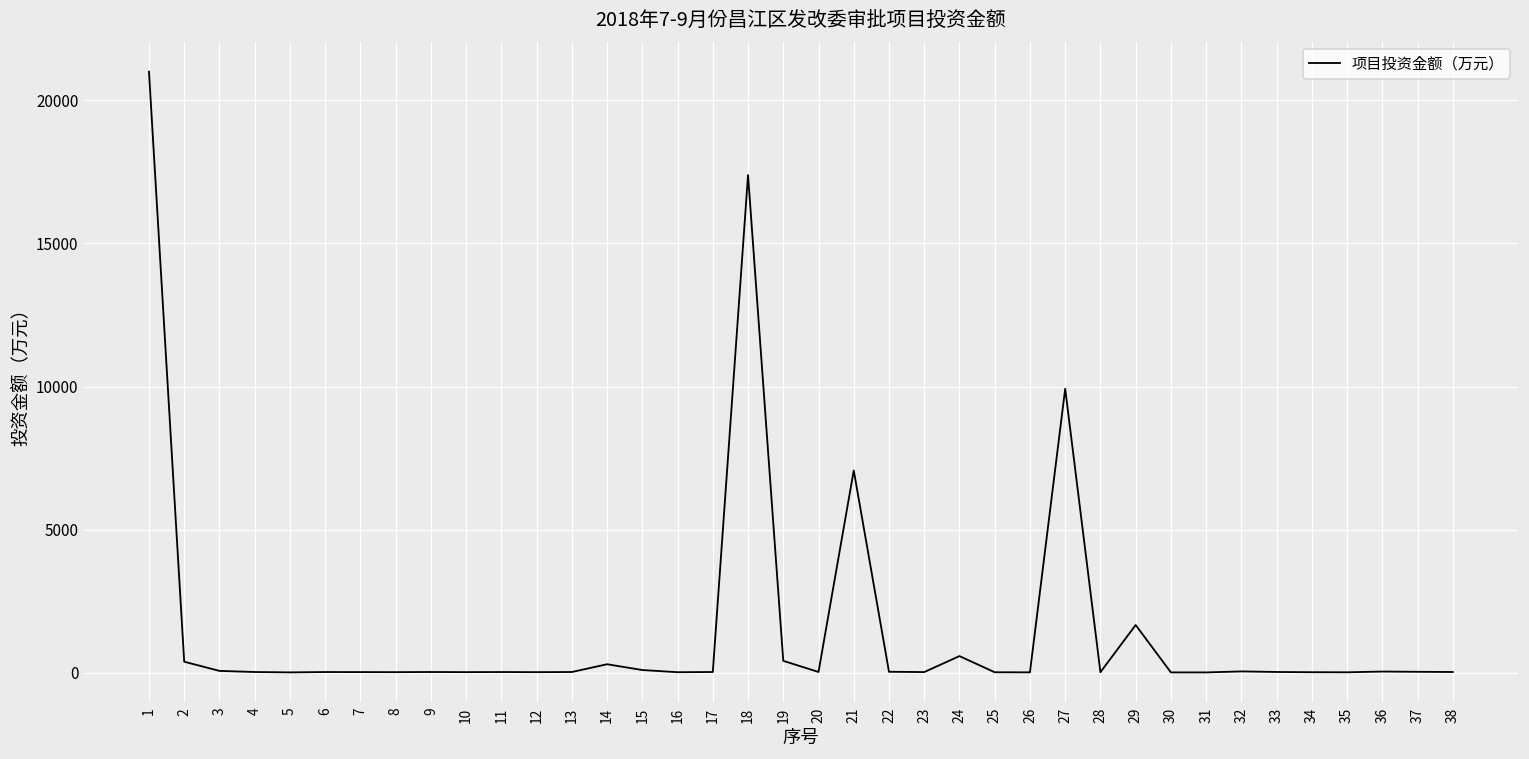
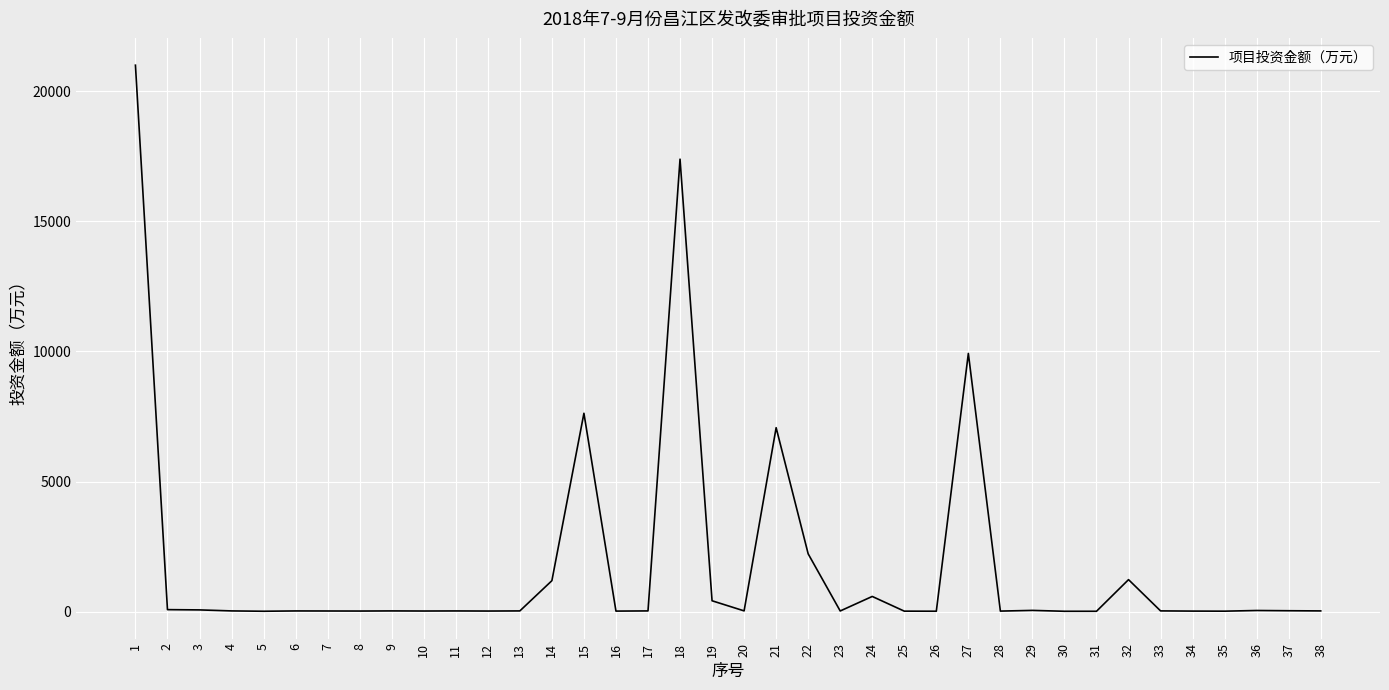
  {
    "1": 21000,
-   "2": 400,
+   "2": 100,
    "3": 100,
    "4": 0,
    "5": 0,
    "6": 0,
    "7": 0,
    "8": 0,
    "9": 0,
    "10": 0,
    "11": 0,
    "12": 0,
    "13": 0,
-   "14": 300,
-   "15": 100,
+   "14": 1200,
+   "15": 7600,
    "16": 0,
    "17": 0,
    "18": 17400,
    "19": 400,
    "20": 0,
    "21": 7100,
-   "22": 0,
+   "22": 2200,
    "23": 0,
    "24": 600,
    "25": 0,
    "26": 0,
    "27": 9900,
    "28": 0,
-   "29": 1700,
+   "29": 0,
    "30": 0,
    "31": 0,
-   "32": 0,
+   "32": 1200,
    "33": 0,
    "34": 0,
    "35": 0,
    "36": 0,
    "37": 0,
    "38": 0
  }
